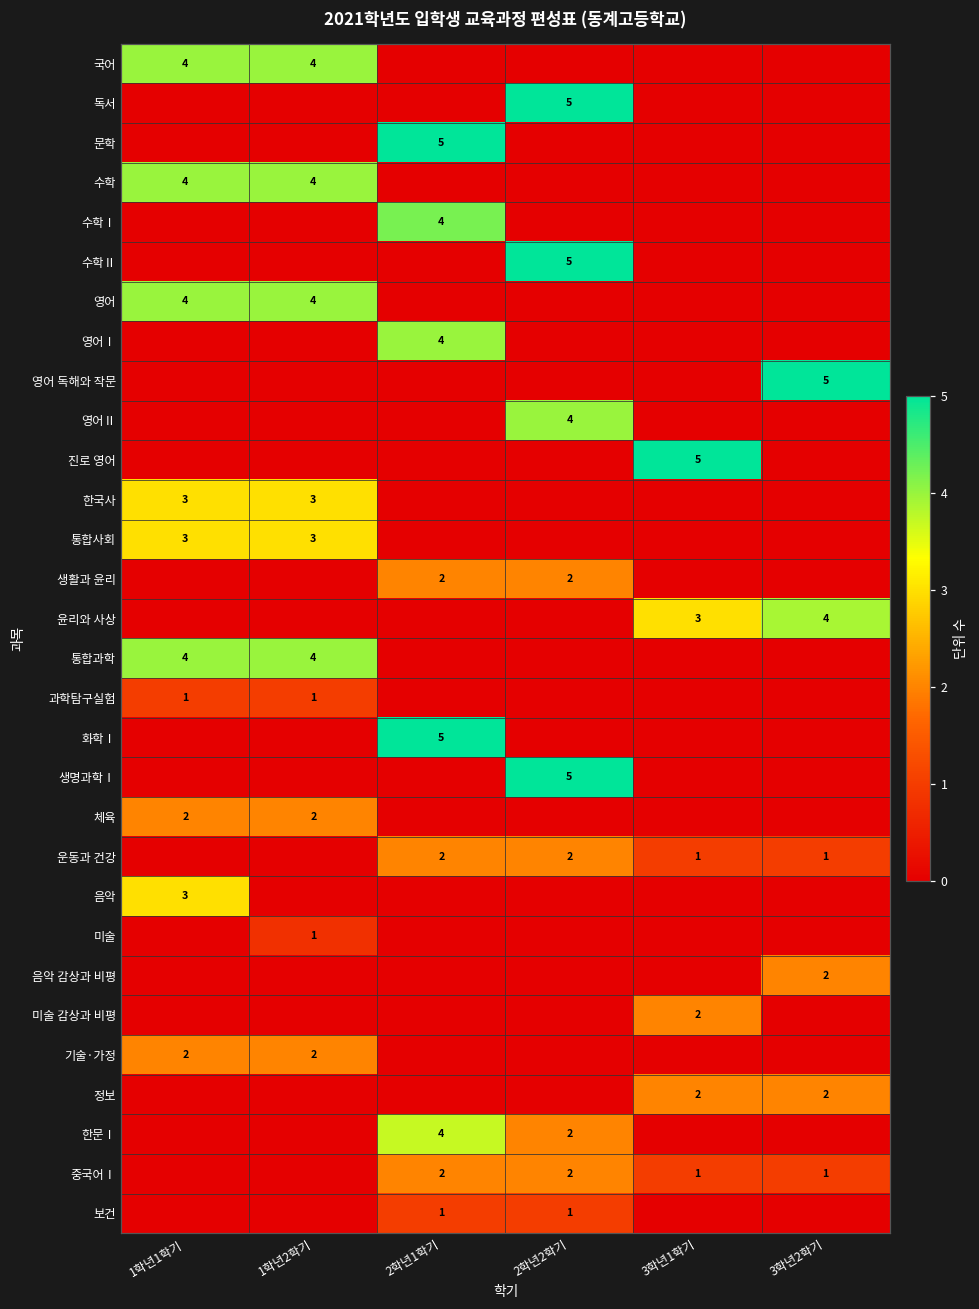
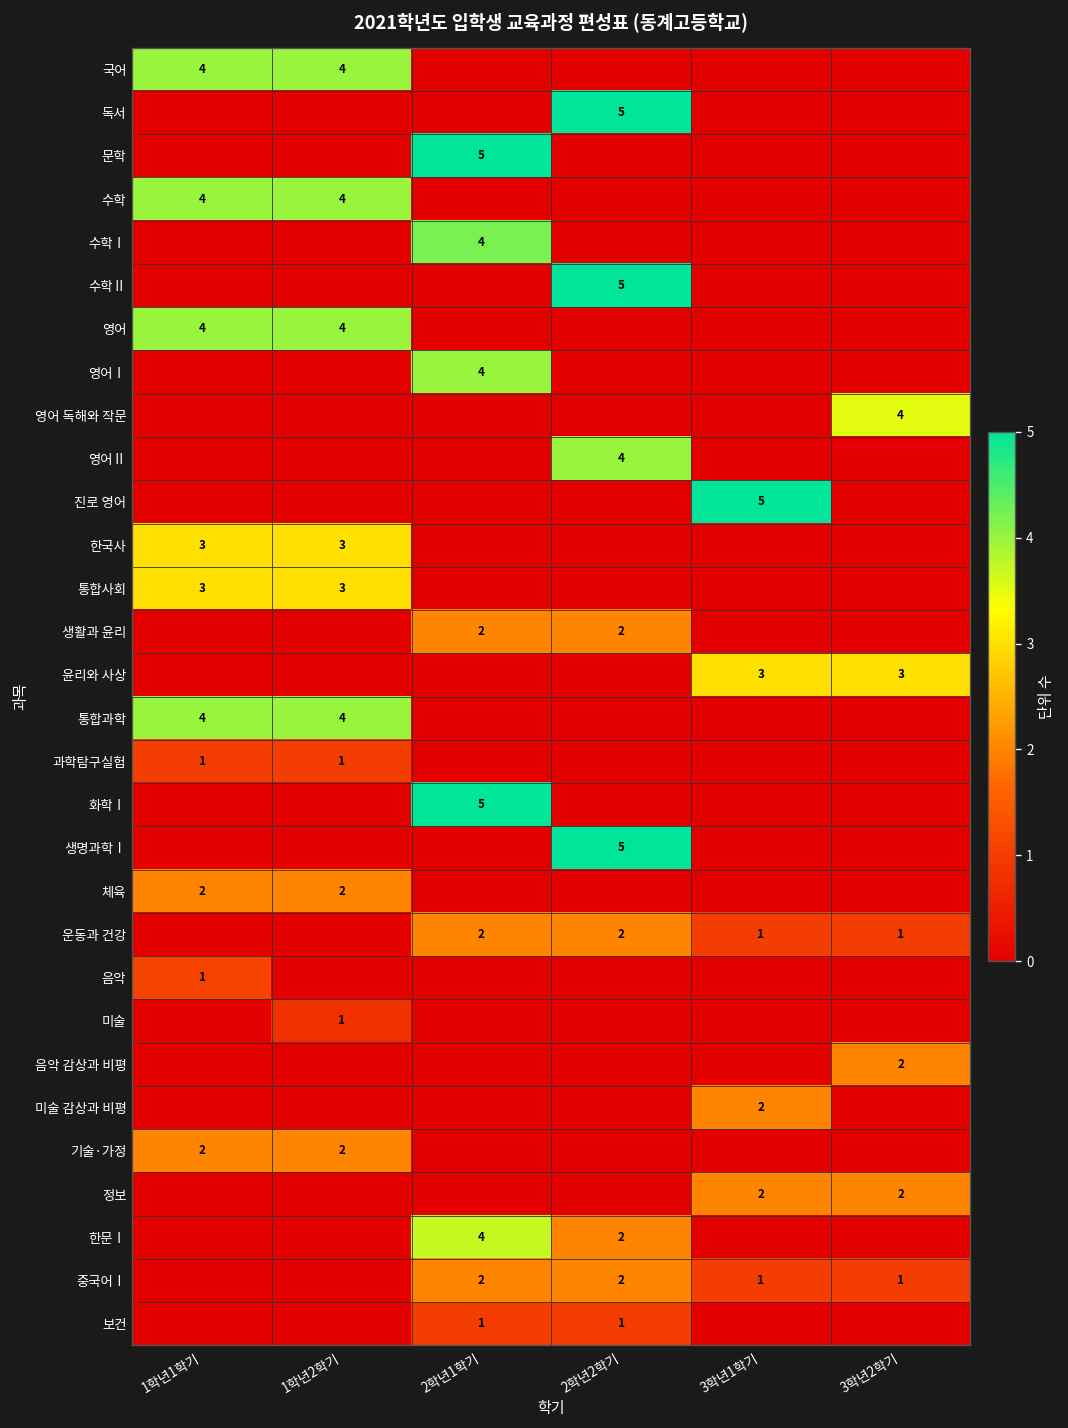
  {
    "국어": {
      "1학년1학기": 4,
      "1학년2학기": 4
    },
    "독서": {
      "2학년2학기": 5
    },
    "문학": {
      "2학년1학기": 5
    },
    "수학": {
      "1학년1학기": 4,
      "1학년2학기": 4
    },
    "수학Ⅰ": {
      "2학년1학기": 4
    },
    "수학Ⅱ": {
      "2학년2학기": 5
    },
    "영어": {
      "1학년1학기": 4,
      "1학년2학기": 4
    },
    "영어Ⅰ": {
      "2학년1학기": 4
    },
    "영어 독해와 작문": {
-     "3학년2학기": 5
+     "3학년2학기": 4
    },
    "영어Ⅱ": {
      "2학년2학기": 4
    },
    "진로 영어": {
      "3학년1학기": 5
    },
    "한국사": {
      "1학년1학기": 3,
      "1학년2학기": 3
    },
    "통합사회": {
      "1학년1학기": 3,
      "1학년2학기": 3
    },
    "생활과 윤리": {
      "2학년1학기": 2,
      "2학년2학기": 2
    },
    "윤리와 사상": {
      "3학년1학기": 3,
-     "3학년2학기": 4
+     "3학년2학기": 3
    },
    "통합과학": {
      "1학년1학기": 4,
      "1학년2학기": 4
    },
    "과학탐구실험": {
      "1학년1학기": 1,
      "1학년2학기": 1
    },
    "화학Ⅰ": {
      "2학년1학기": 5
    },
    "생명과학Ⅰ": {
      "2학년2학기": 5
    },
    "체육": {
      "1학년1학기": 2,
      "1학년2학기": 2
    },
    "운동과 건강": {
      "2학년1학기": 2,
      "2학년2학기": 2,
      "3학년1학기": 1,
      "3학년2학기": 1
    },
    "음악": {
-     "1학년1학기": 3
+     "1학년1학기": 1
    },
    "미술": {
      "1학년2학기": 1
    },
    "음악 감상과 비평": {
      "3학년2학기": 2
    },
    "미술 감상과 비평": {
      "3학년1학기": 2
    },
    "기술·가정": {
      "1학년1학기": 2,
      "1학년2학기": 2
    },
    "정보": {
      "3학년1학기": 2,
      "3학년2학기": 2
    },
    "한문Ⅰ": {
      "2학년1학기": 4,
      "2학년2학기": 2
    },
    "중국어Ⅰ": {
      "2학년1학기": 2,
      "2학년2학기": 2,
      "3학년1학기": 1,
      "3학년2학기": 1
    },
    "보건": {
      "2학년1학기": 1,
      "2학년2학기": 1
    }
  }
